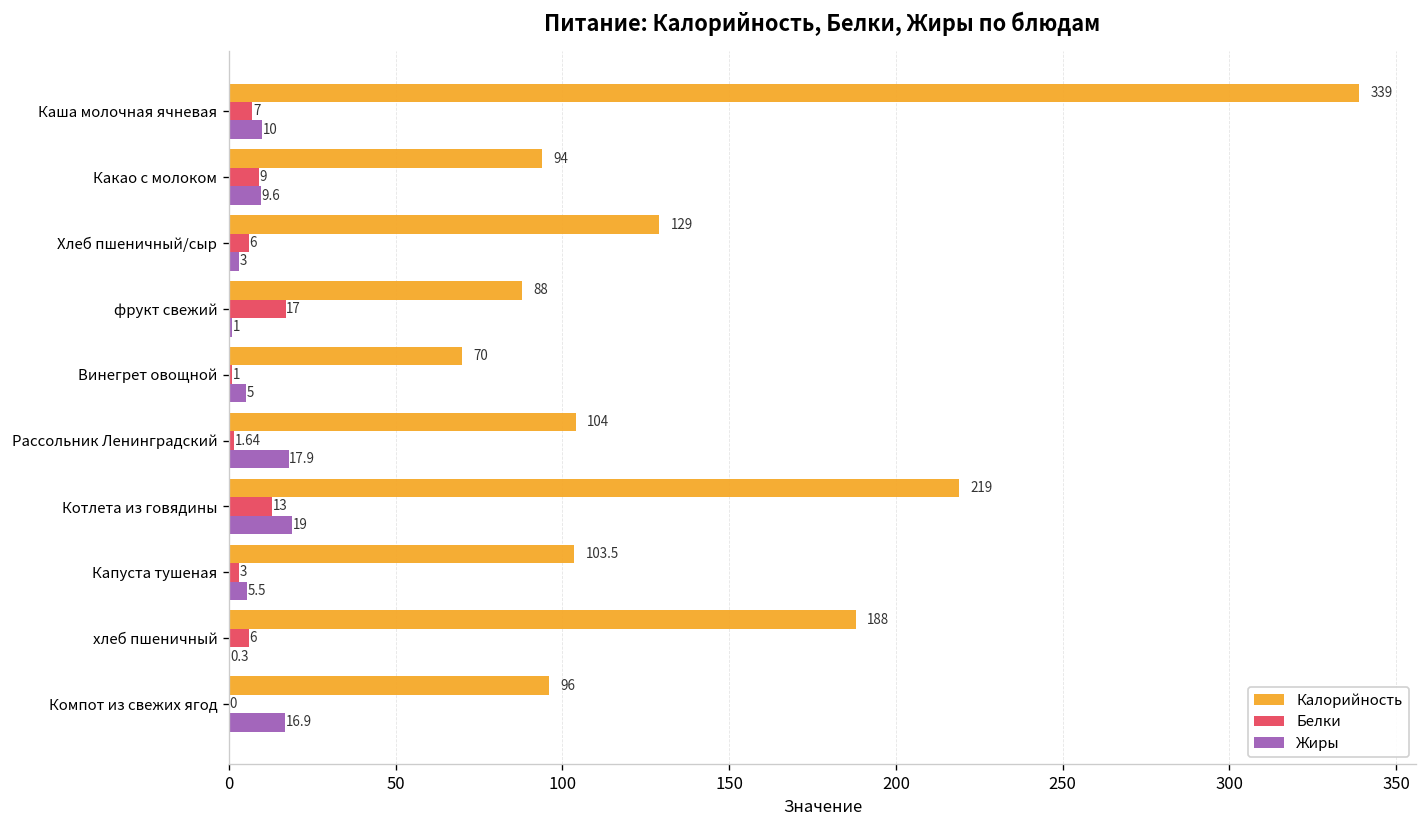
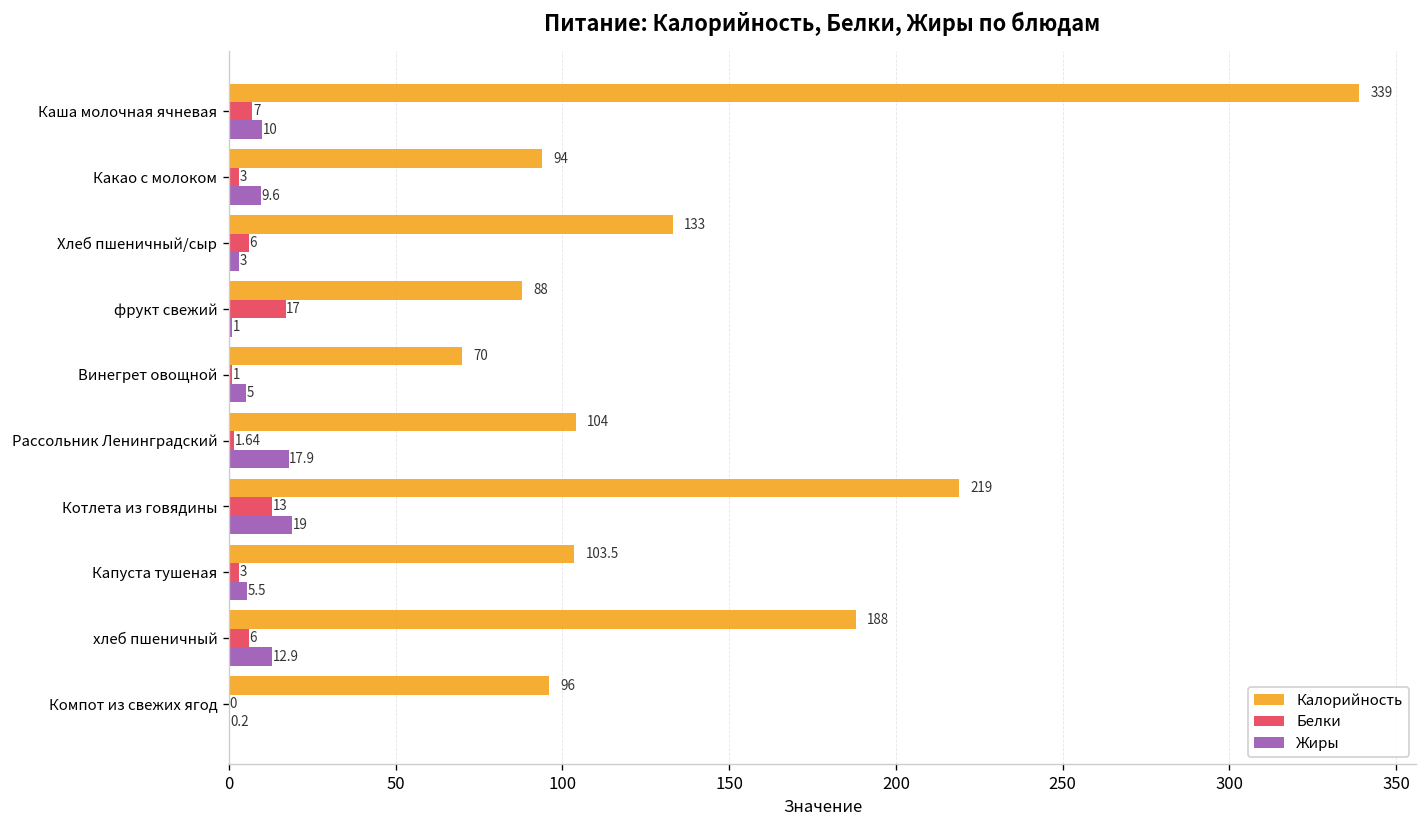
  {
    "Калорийность": {
      "Каша молочная ячневая": 339,
      "Какао с молоком": 94,
-     "Хлеб пшеничный/сыр": 129,
+     "Хлеб пшеничный/сыр": 133,
      "фрукт свежий": 88,
      "Винегрет овощной": 70,
      "Рассольник Ленинградский": 104,
      "Котлета из говядины": 219,
      "Капуста тушеная": 103.5,
      "хлеб пшеничный": 188,
      "Компот из свежих ягод": 96
    },
    "Белки": {
      "Каша молочная ячневая": 7,
-     "Какао с молоком": 9,
+     "Какао с молоком": 3,
      "Хлеб пшеничный/сыр": 6,
      "фрукт свежий": 17,
      "Винегрет овощной": 1,
      "Рассольник Ленинградский": 1.64,
      "Котлета из говядины": 13,
      "Капуста тушеная": 3,
      "хлеб пшеничный": 6,
      "Компот из свежих ягод": 0
    },
    "Жиры": {
      "Каша молочная ячневая": 10,
      "Какао с молоком": 9.6,
      "Хлеб пшеничный/сыр": 3,
      "фрукт свежий": 1,
      "Винегрет овощной": 5,
      "Рассольник Ленинградский": 17.9,
      "Котлета из говядины": 19,
      "Капуста тушеная": 5.5,
-     "хлеб пшеничный": 0.3,
-     "Компот из свежих ягод": 16.9
+     "хлеб пшеничный": 12.9,
+     "Компот из свежих ягод": 0.2
    }
  }
